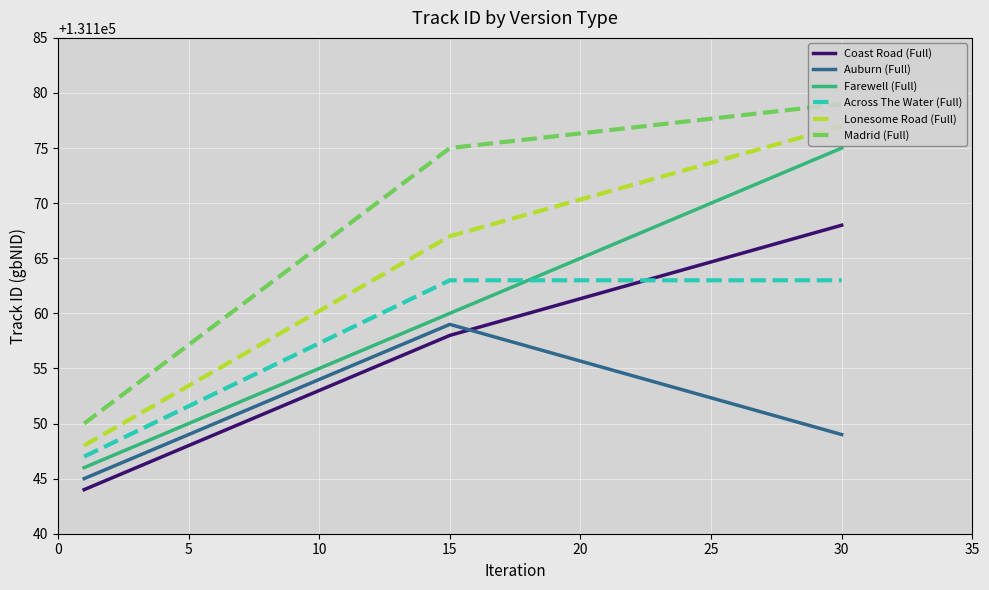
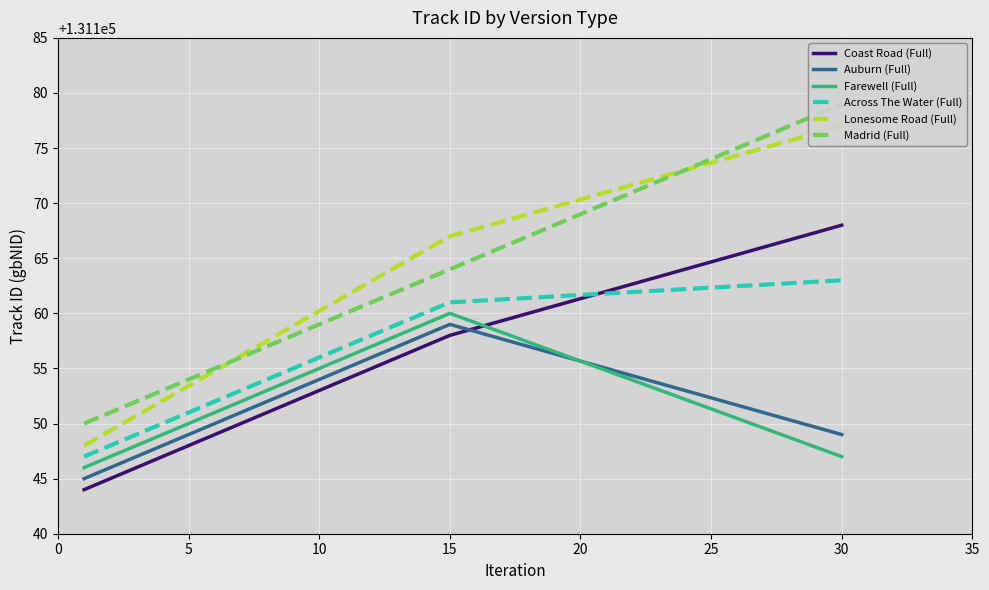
  {
    "Coast Road (Full)": {
      "15": 131158,
      "30": 131168
    },
    "Auburn (Full)": {
      "15": 131159,
      "30": 131149
    },
    "Farewell (Full)": {
      "15": 131160,
-     "30": 131175
+     "30": 131147
    },
    "Across The Water (Full)": {
-     "15": 131163,
+     "15": 131161,
      "30": 131163
    },
    "Lonesome Road (Full)": {
      "15": 131167
    },
    "Madrid (Full)": {
-     "15": 131175
+     "15": 131164
    }
  }
